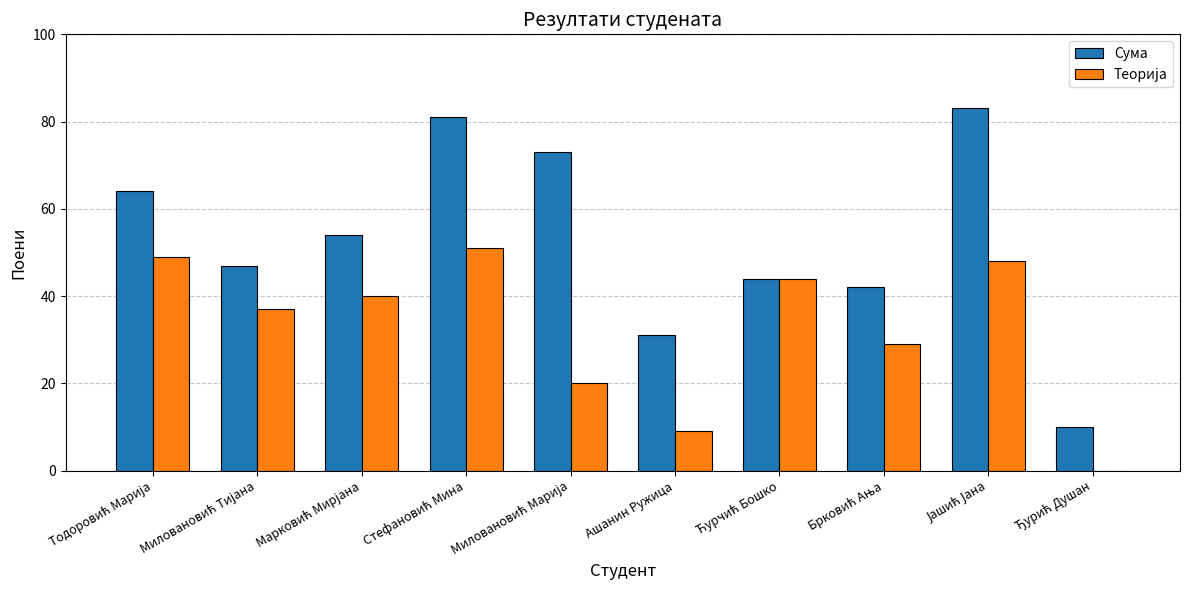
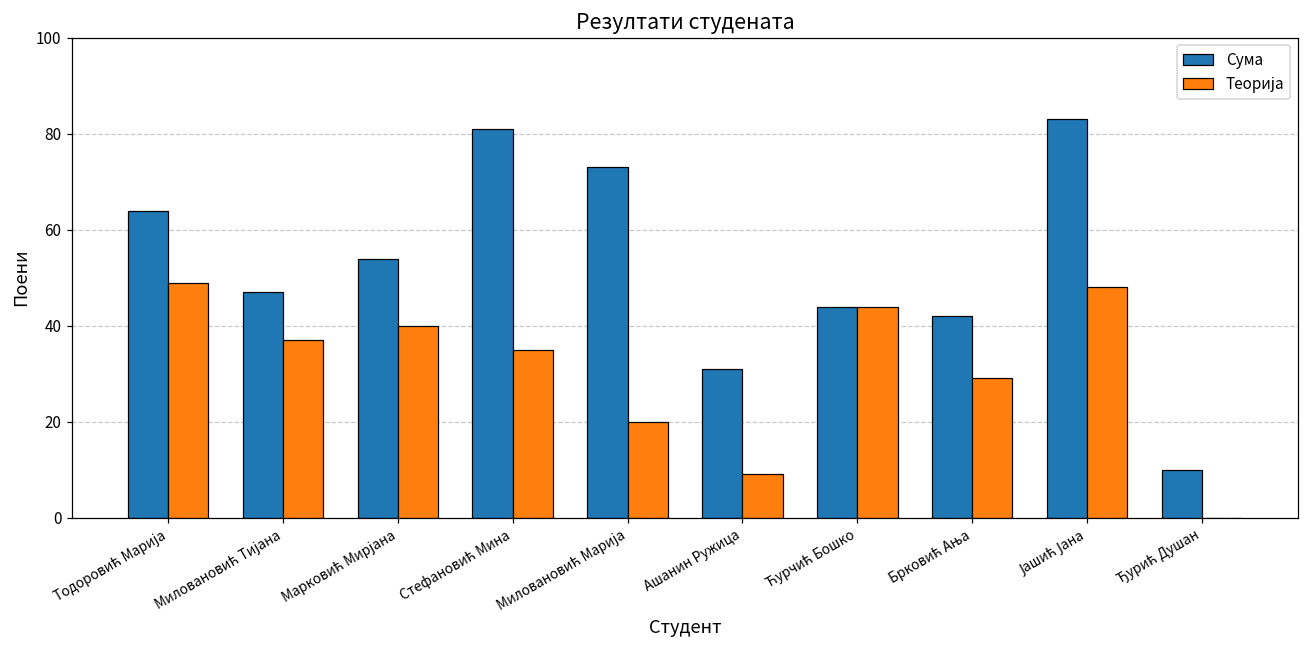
  {
    "Сума": {
      "Тодоровић Марија": 64,
      "Миловановић Тијана": 47,
      "Марковић Мирјана": 54,
      "Стефановић Мина": 81,
      "Миловановић Марија": 73,
      "Ашанин Ружица": 31,
      "Ћурчић Бошко": 44,
      "Брковић Ања": 42,
      "Јашић Јана": 83,
      "Ђурић Душан": 10
    },
    "Теорија": {
      "Тодоровић Марија": 49,
      "Миловановић Тијана": 37,
      "Марковић Мирјана": 40,
-     "Стефановић Мина": 51,
+     "Стефановић Мина": 35,
      "Миловановић Марија": 20,
      "Ашанин Ружица": 9,
      "Ћурчић Бошко": 44,
      "Брковић Ања": 29,
      "Јашић Јана": 48,
      "Ђурић Душан": 0
    }
  }
